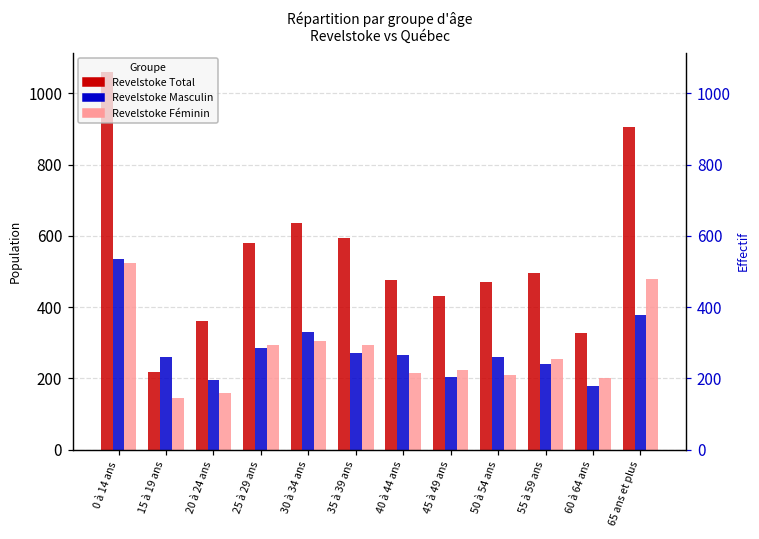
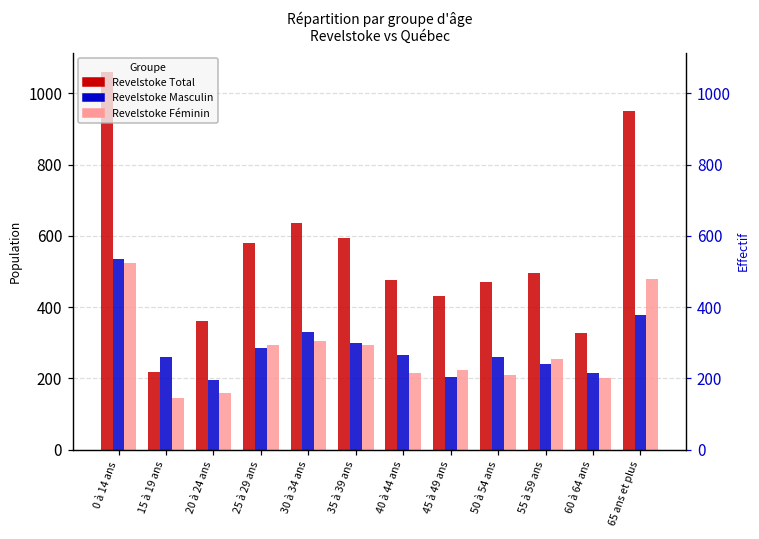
  {
    "Revelstoke Total": {
      "15 à 19 ans": 220,
      "20 à 24 ans": 360,
      "25 à 29 ans": 580,
      "30 à 34 ans": 640,
      "35 à 39 ans": 600,
      "40 à 44 ans": 480,
      "45 à 49 ans": 430,
      "50 à 54 ans": 470,
      "55 à 59 ans": 500,
      "60 à 64 ans": 330,
-     "65 ans et plus": 910
+     "65 ans et plus": 950
    },
    "Revelstoke Masculin": {
      "0 à 14 ans": 540,
      "15 à 19 ans": 260,
      "20 à 24 ans": 200,
      "25 à 29 ans": 290,
      "30 à 34 ans": 330,
-     "35 à 39 ans": 270,
+     "35 à 39 ans": 300,
      "40 à 44 ans": 270,
      "45 à 49 ans": 210,
      "50 à 54 ans": 260,
      "55 à 59 ans": 240,
-     "60 à 64 ans": 180,
+     "60 à 64 ans": 220,
      "65 ans et plus": 380
    },
    "Revelstoke Féminin": {
      "0 à 14 ans": 530,
      "15 à 19 ans": 150,
      "20 à 24 ans": 160,
      "25 à 29 ans": 300,
      "30 à 34 ans": 310,
      "35 à 39 ans": 300,
      "40 à 44 ans": 220,
      "45 à 49 ans": 230,
      "50 à 54 ans": 210,
      "55 à 59 ans": 260,
      "60 à 64 ans": 200,
      "65 ans et plus": 480
    }
  }
